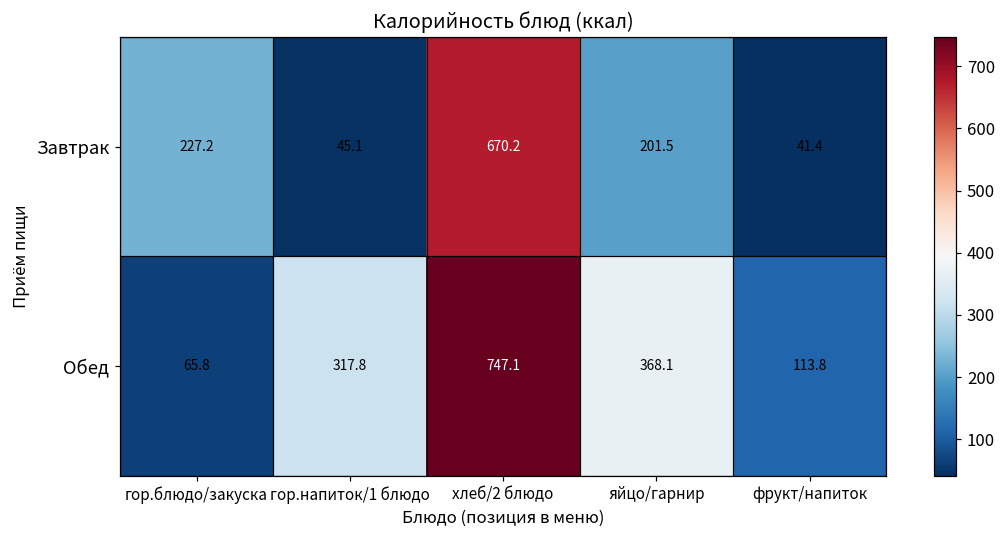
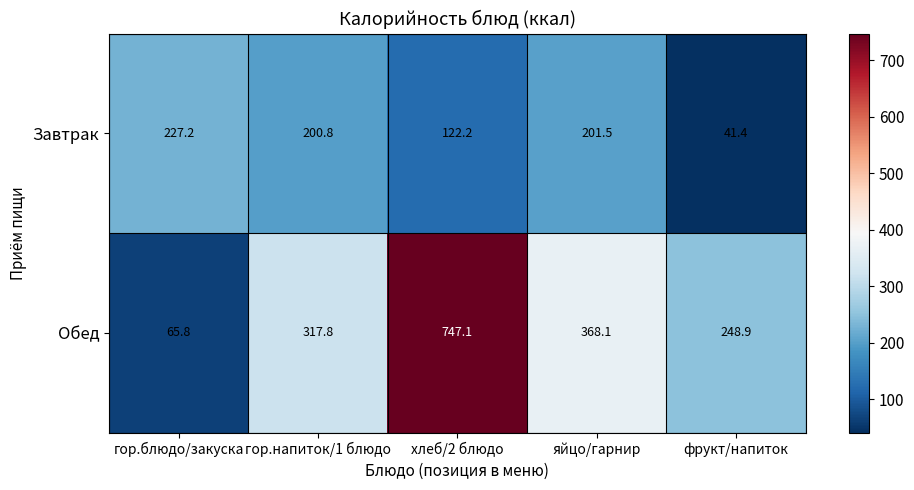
  {
    "Завтрак": {
      "гор.блюдо/закуска": 227.2,
-     "гор.напиток/1 блюдо": 45.1,
-     "хлеб/2 блюдо": 670.2,
+     "гор.напиток/1 блюдо": 200.8,
+     "хлеб/2 блюдо": 122.2,
      "яйцо/гарнир": 201.5,
      "фрукт/напиток": 41.4
    },
    "Обед": {
      "гор.блюдо/закуска": 65.8,
      "гор.напиток/1 блюдо": 317.8,
      "хлеб/2 блюдо": 747.1,
      "яйцо/гарнир": 368.1,
-     "фрукт/напиток": 113.8
+     "фрукт/напиток": 248.9
    }
  }
